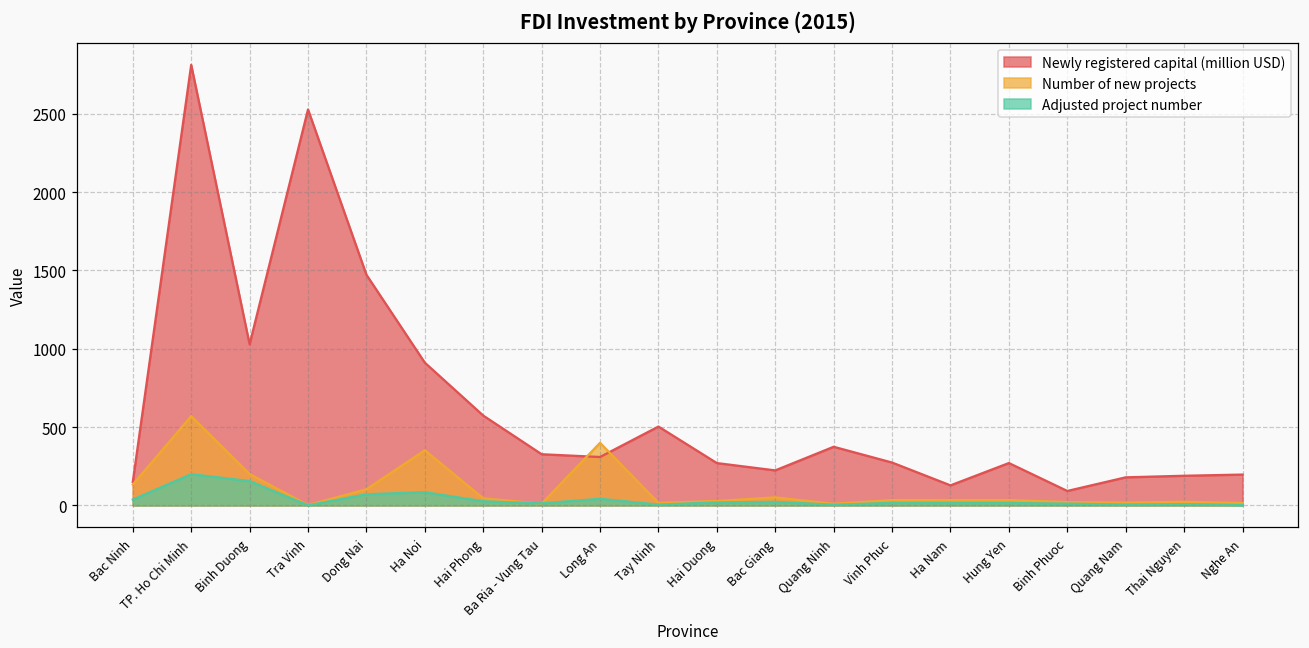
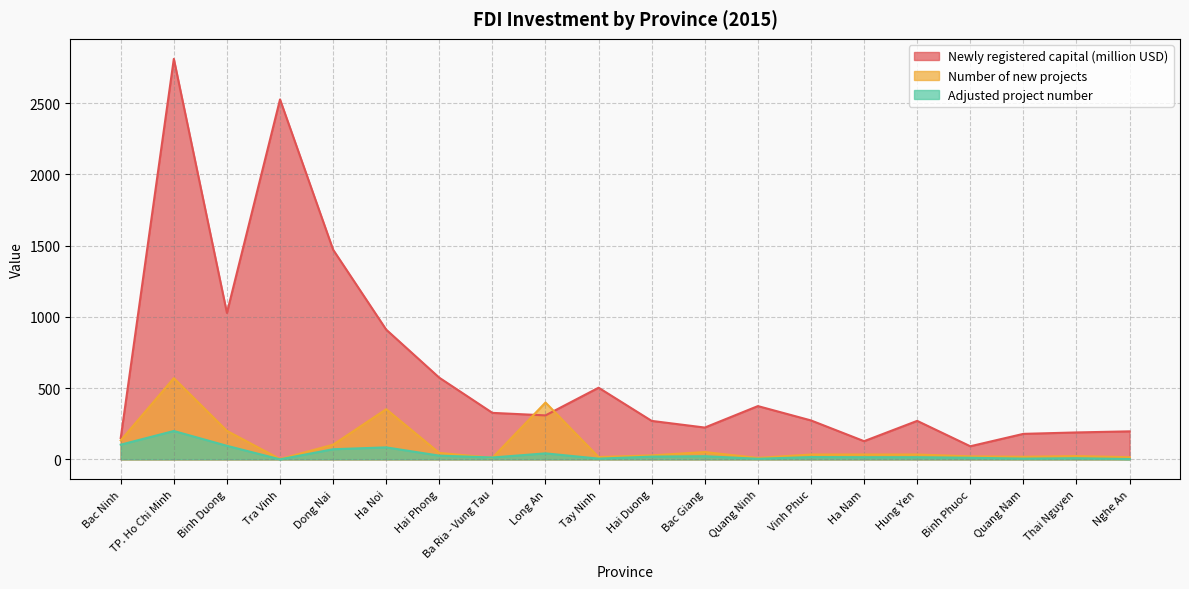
  {
    "Newly registered capital (million USD)": {
      "TP. Ho Chi Minh": 2810,
      "Binh Duong": 1030,
      "Tra Vinh": 2530,
      "Dong Nai": 1470,
      "Ha Noi": 910,
      "Hai Phong": 570,
      "Ba Ria - Vung Tau": 330,
      "Long An": 310,
      "Tay Ninh": 500,
      "Hai Duong": 270,
      "Bac Giang": 220,
      "Quang Ninh": 370,
      "Vinh Phuc": 270,
      "Ha Nam": 130,
      "Hung Yen": 270,
      "Binh Phuoc": 90,
      "Quang Nam": 180,
      "Thai Nguyen": 190,
      "Nghe An": 200
    },
    "Number of new projects": {
      "TP. Ho Chi Minh": 570,
      "Binh Duong": 200,
      "Dong Nai": 100,
      "Ha Noi": 350,
      "Hai Phong": 50,
      "Long An": 400,
      "Bac Giang": 50,
      "Vinh Phuc": 30,
      "Ha Nam": 30,
      "Hung Yen": 30
    },
    "Adjusted project number": {
-     "Bac Ninh": 40,
+     "Bac Ninh": 100,
      "TP. Ho Chi Minh": 200,
-     "Binh Duong": 160,
+     "Binh Duong": 100,
      "Dong Nai": 70,
      "Ha Noi": 80,
      "Hai Phong": 30,
      "Long An": 40,
      "Bac Giang": 20,
      "Vinh Phuc": 20,
      "Ha Nam": 20,
      "Hung Yen": 20
    }
  }
